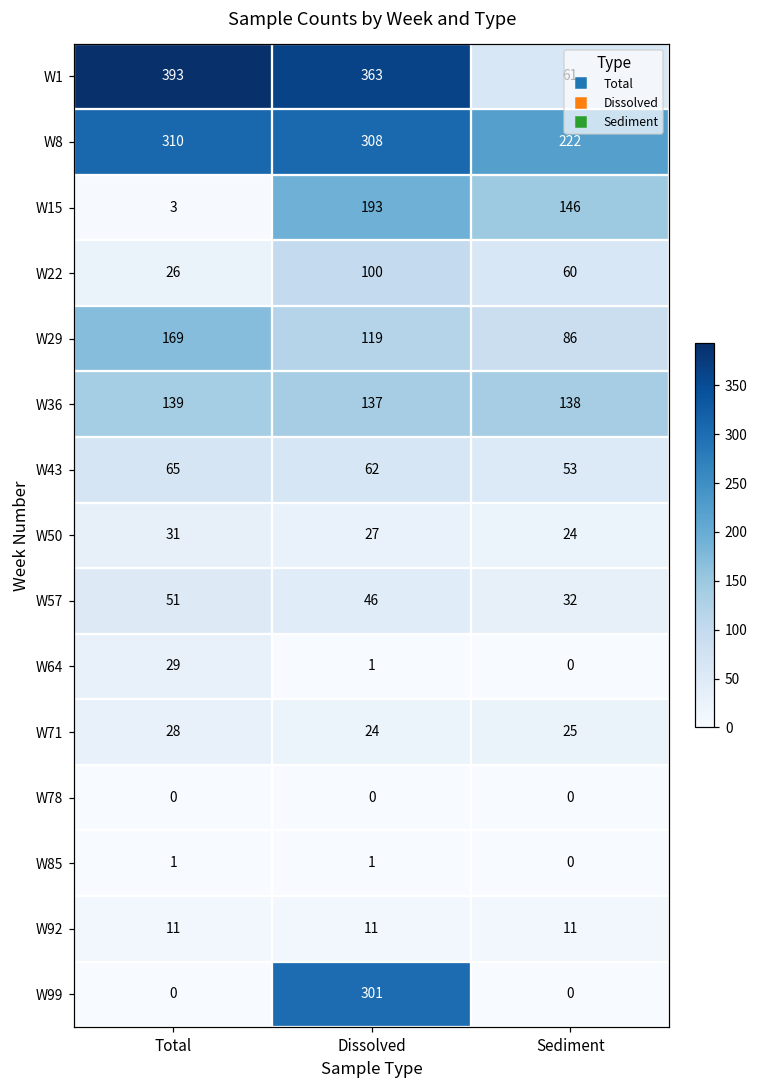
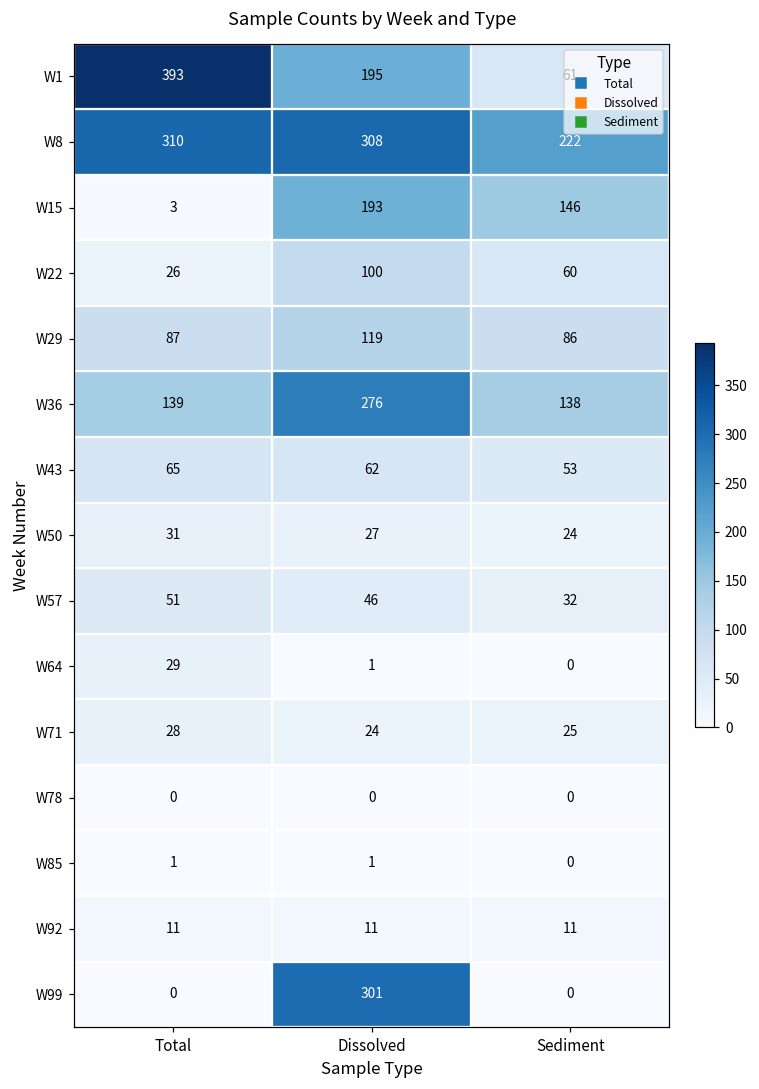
  {
    "W1": {
      "Total": 393,
-     "Dissolved": 363
+     "Dissolved": 195
    },
    "W8": {
      "Total": 310,
      "Dissolved": 308,
      "Sediment": 222
    },
    "W15": {
      "Total": 3,
      "Dissolved": 193,
      "Sediment": 146
    },
    "W22": {
      "Total": 26,
      "Dissolved": 100,
      "Sediment": 60
    },
    "W29": {
-     "Total": 169,
+     "Total": 87,
      "Dissolved": 119,
      "Sediment": 86
    },
    "W36": {
      "Total": 139,
-     "Dissolved": 137,
+     "Dissolved": 276,
      "Sediment": 138
    },
    "W43": {
      "Total": 65,
      "Dissolved": 62,
      "Sediment": 53
    },
    "W50": {
      "Total": 31,
      "Dissolved": 27,
      "Sediment": 24
    },
    "W57": {
      "Total": 51,
      "Dissolved": 46,
      "Sediment": 32
    },
    "W64": {
      "Total": 29,
      "Dissolved": 1,
      "Sediment": 0
    },
    "W71": {
      "Total": 28,
      "Dissolved": 24,
      "Sediment": 25
    },
    "W78": {
      "Total": 0,
      "Dissolved": 0,
      "Sediment": 0
    },
    "W85": {
      "Total": 1,
      "Dissolved": 1,
      "Sediment": 0
    },
    "W92": {
      "Total": 11,
      "Dissolved": 11,
      "Sediment": 11
    },
    "W99": {
      "Total": 0,
      "Dissolved": 301,
      "Sediment": 0
    }
  }
